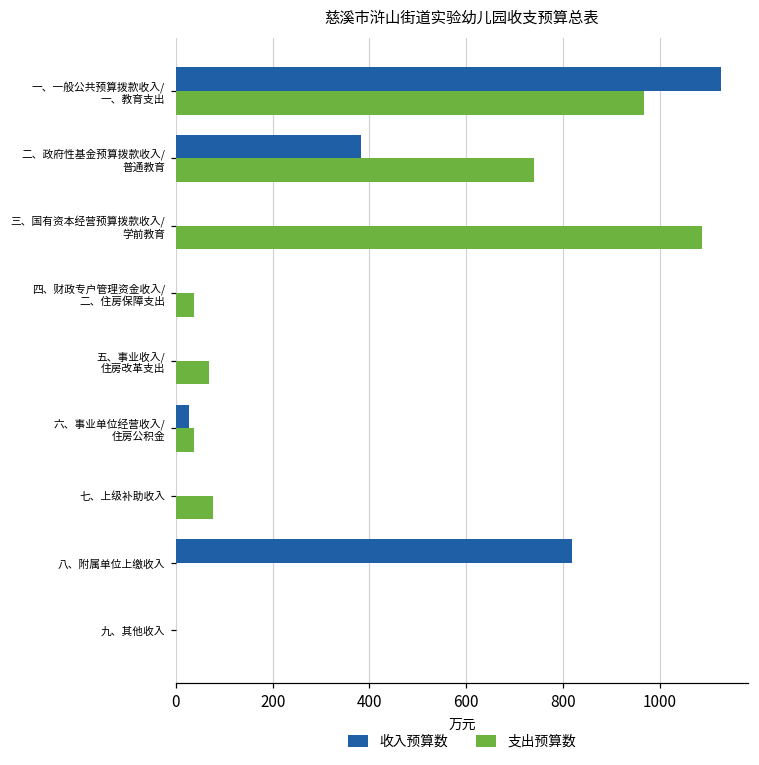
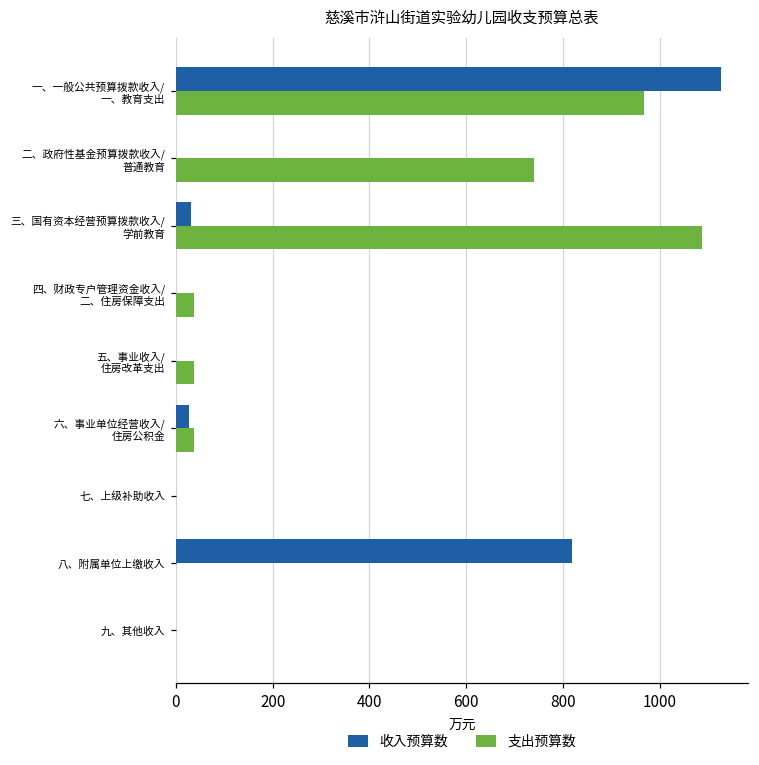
  {
    "收入预算数": {
      "一、一般公共预算拨款收入/ 一、教育支出": 1130,
-     "二、政府性基金预算拨款收入/ 普通教育": 380,
-     "三、国有资本经营预算拨款收入/ 学前教育": 0,
+     "二、政府性基金预算拨款收入/ 普通教育": 0,
+     "三、国有资本经营预算拨款收入/ 学前教育": 30,
      "四、财政专户管理资金收入/ 二、住房保障支出": 0,
      "五、事业收入/ 住房改革支出": 0,
      "六、事业单位经营收入/ 住房公积金": 30,
      "七、上级补助收入": 0,
      "八、附属单位上缴收入": 820,
      "九、其他收入": 0
    },
    "支出预算数": {
      "一、一般公共预算拨款收入/ 一、教育支出": 970,
      "二、政府性基金预算拨款收入/ 普通教育": 740,
      "三、国有资本经营预算拨款收入/ 学前教育": 1090,
      "四、财政专户管理资金收入/ 二、住房保障支出": 40,
-     "五、事业收入/ 住房改革支出": 70,
+     "五、事业收入/ 住房改革支出": 40,
      "六、事业单位经营收入/ 住房公积金": 40,
-     "七、上级补助收入": 80,
+     "七、上级补助收入": 0,
      "八、附属单位上缴收入": 0,
      "九、其他收入": 0
    }
  }
